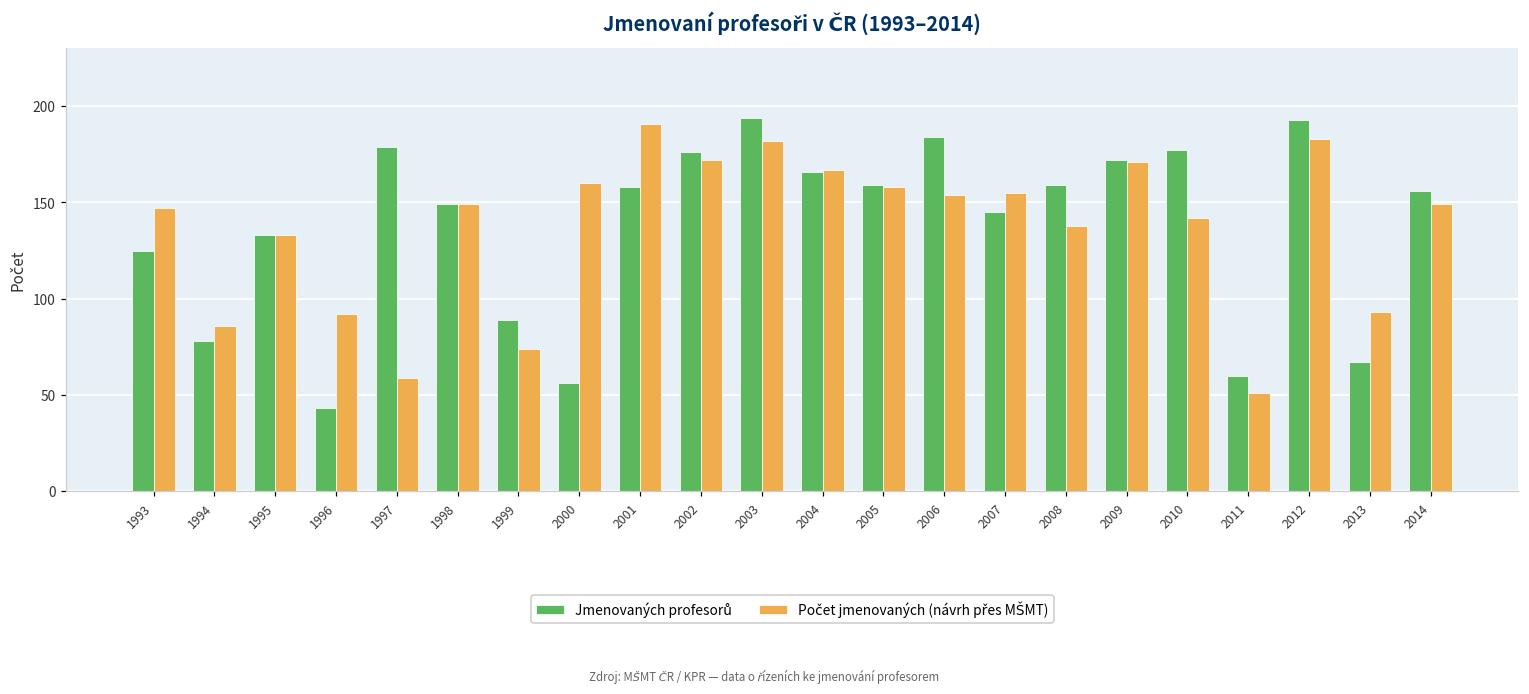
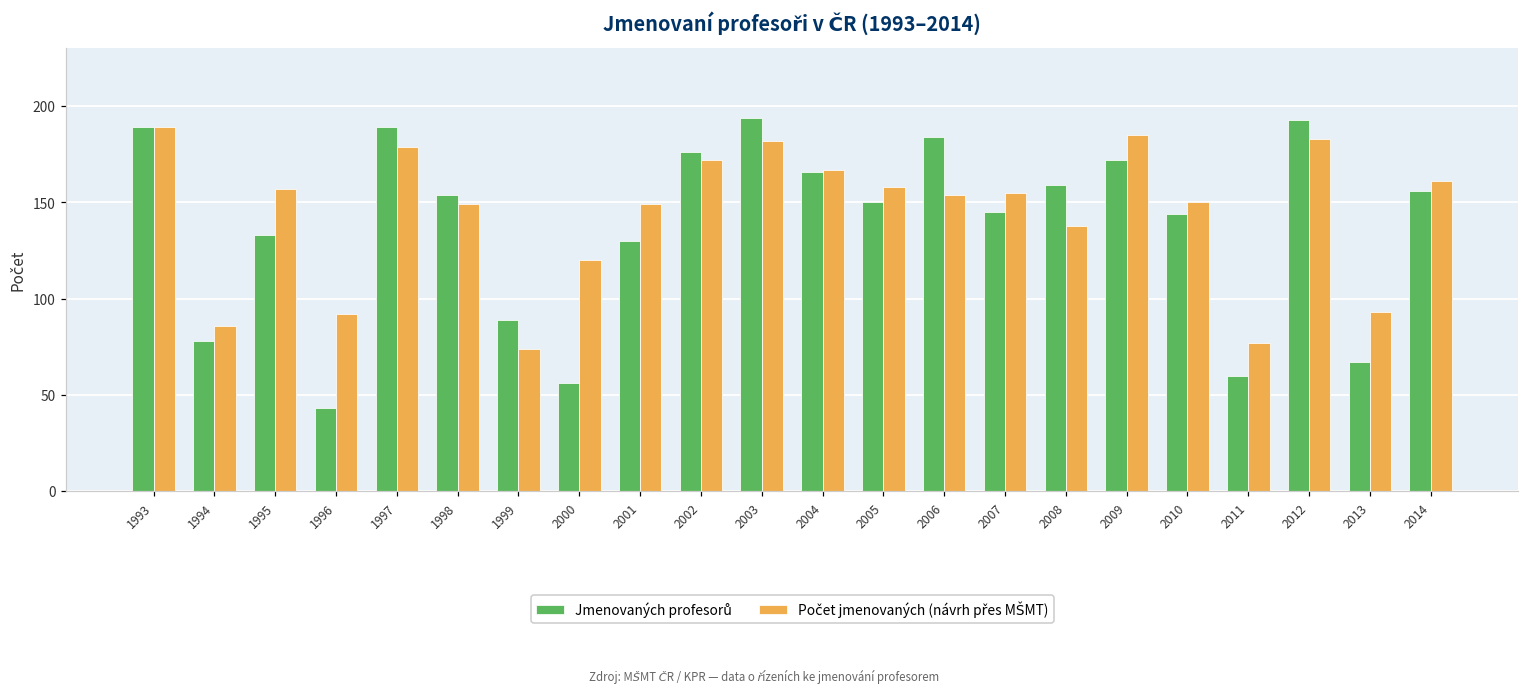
  {
    "Jmenovaných profesorů": {
-     "1993": 125,
+     "1993": 189,
      "1994": 78,
      "1995": 133,
      "1996": 43,
-     "1997": 179,
-     "1998": 149,
+     "1997": 189,
+     "1998": 154,
      "1999": 89,
      "2000": 56,
-     "2001": 158,
+     "2001": 130,
      "2002": 176,
      "2003": 194,
      "2004": 166,
-     "2005": 159,
+     "2005": 150,
      "2006": 184,
      "2007": 145,
      "2008": 159,
      "2009": 172,
-     "2010": 177,
+     "2010": 144,
      "2011": 60,
      "2012": 193,
      "2013": 67,
      "2014": 156
    },
    "Počet jmenovaných (návrh přes MŠMT)": {
-     "1993": 147,
+     "1993": 189,
      "1994": 86,
-     "1995": 133,
+     "1995": 157,
      "1996": 92,
-     "1997": 59,
+     "1997": 179,
      "1998": 149,
      "1999": 74,
-     "2000": 160,
-     "2001": 191,
+     "2000": 120,
+     "2001": 149,
      "2002": 172,
      "2003": 182,
      "2004": 167,
      "2005": 158,
      "2006": 154,
      "2007": 155,
      "2008": 138,
-     "2009": 171,
-     "2010": 142,
-     "2011": 51,
+     "2009": 185,
+     "2010": 150,
+     "2011": 77,
      "2012": 183,
      "2013": 93,
-     "2014": 149
+     "2014": 161
    }
  }
